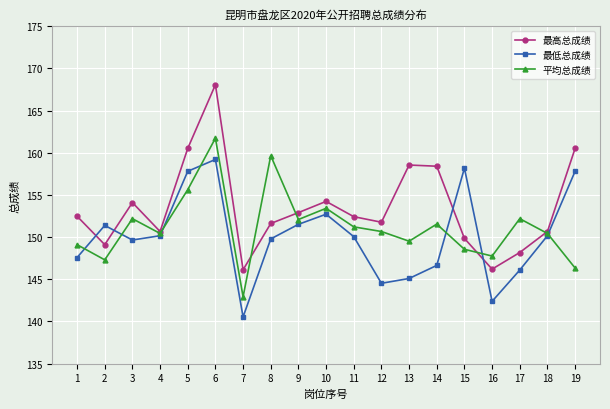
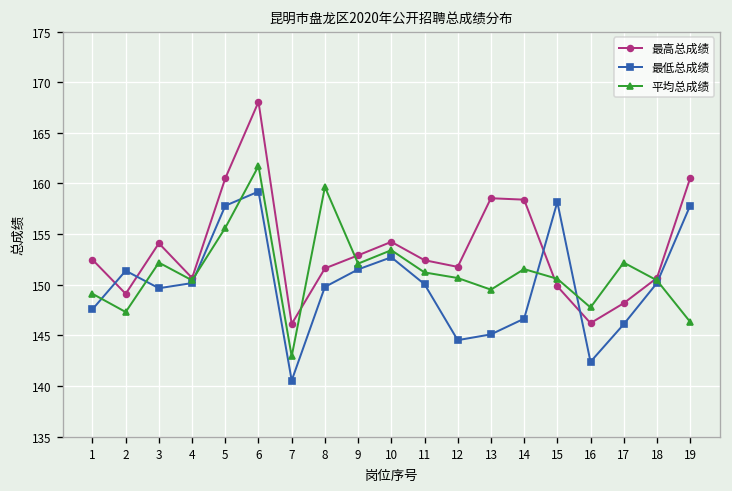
  {
    "最高总成绩": {
      "1": 152,
      "2": 149,
      "3": 154,
      "5": 161,
      "6": 168,
      "7": 146,
      "8": 152,
      "9": 153,
      "10": 154,
      "11": 152,
      "12": 152,
      "13": 159,
      "14": 158,
      "15": 150,
      "16": 146,
      "17": 148,
      "19": 161
    },
    "最低总成绩": {
      "1": 148,
      "2": 151,
      "3": 150,
      "5": 158,
      "6": 159,
      "7": 141,
      "8": 150,
      "9": 152,
      "10": 153,
      "11": 150,
      "12": 145,
      "13": 145,
      "14": 147,
      "15": 158,
      "16": 142,
      "17": 146,
      "19": 158
    },
    "平均总成绩": {
      "1": 149,
      "2": 147,
      "3": 152,
      "5": 156,
      "6": 162,
      "7": 143,
      "8": 160,
      "9": 152,
      "10": 153,
      "11": 151,
      "12": 151,
      "13": 150,
      "14": 152,
-     "15": 149,
+     "15": 151,
      "16": 148,
      "17": 152,
      "19": 146
    }
  }
